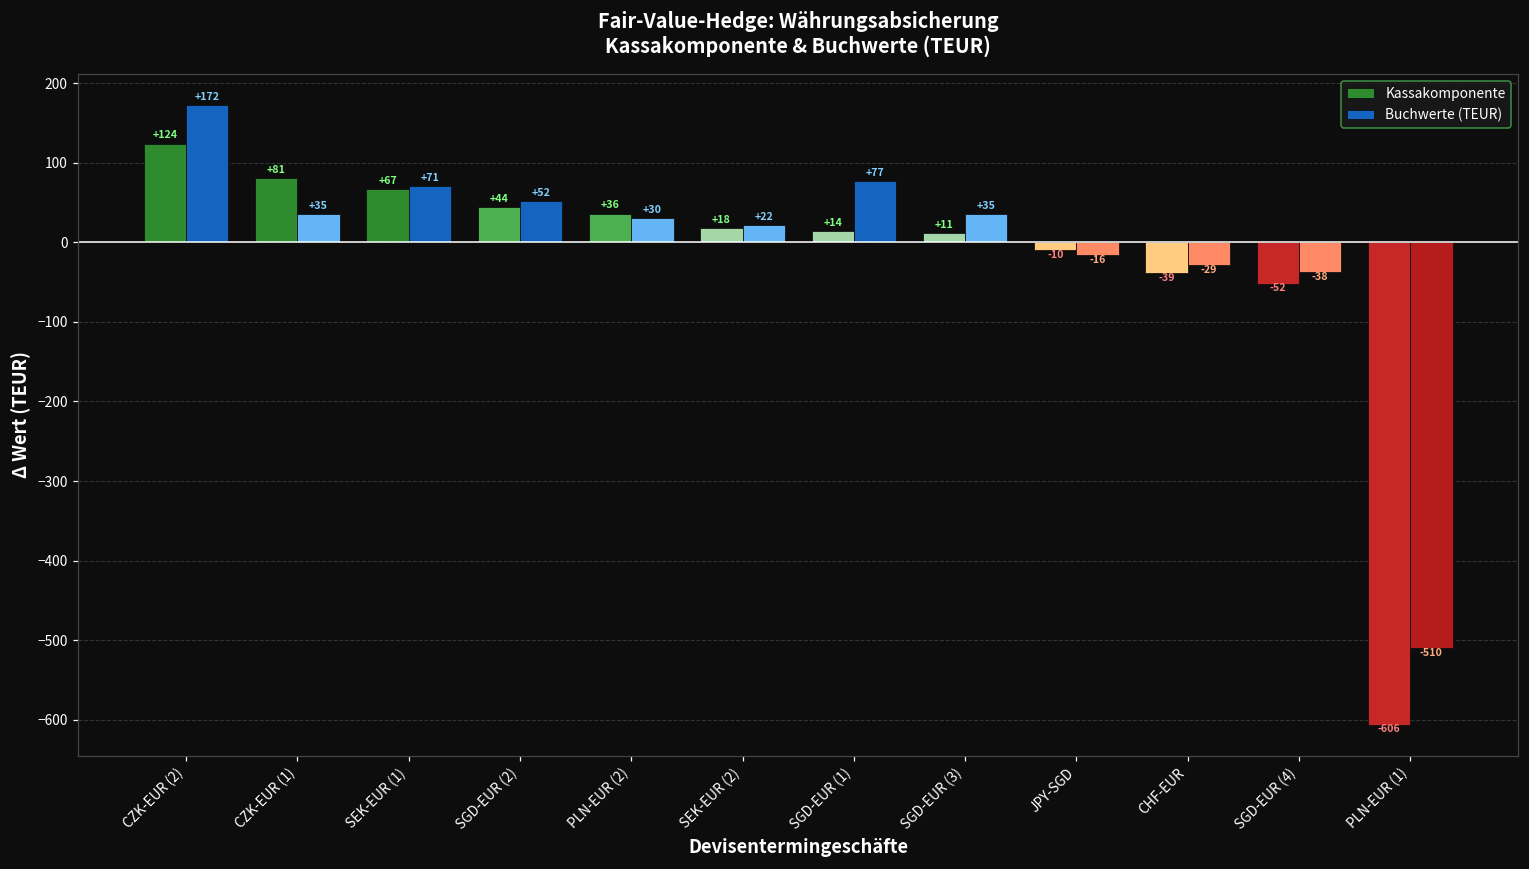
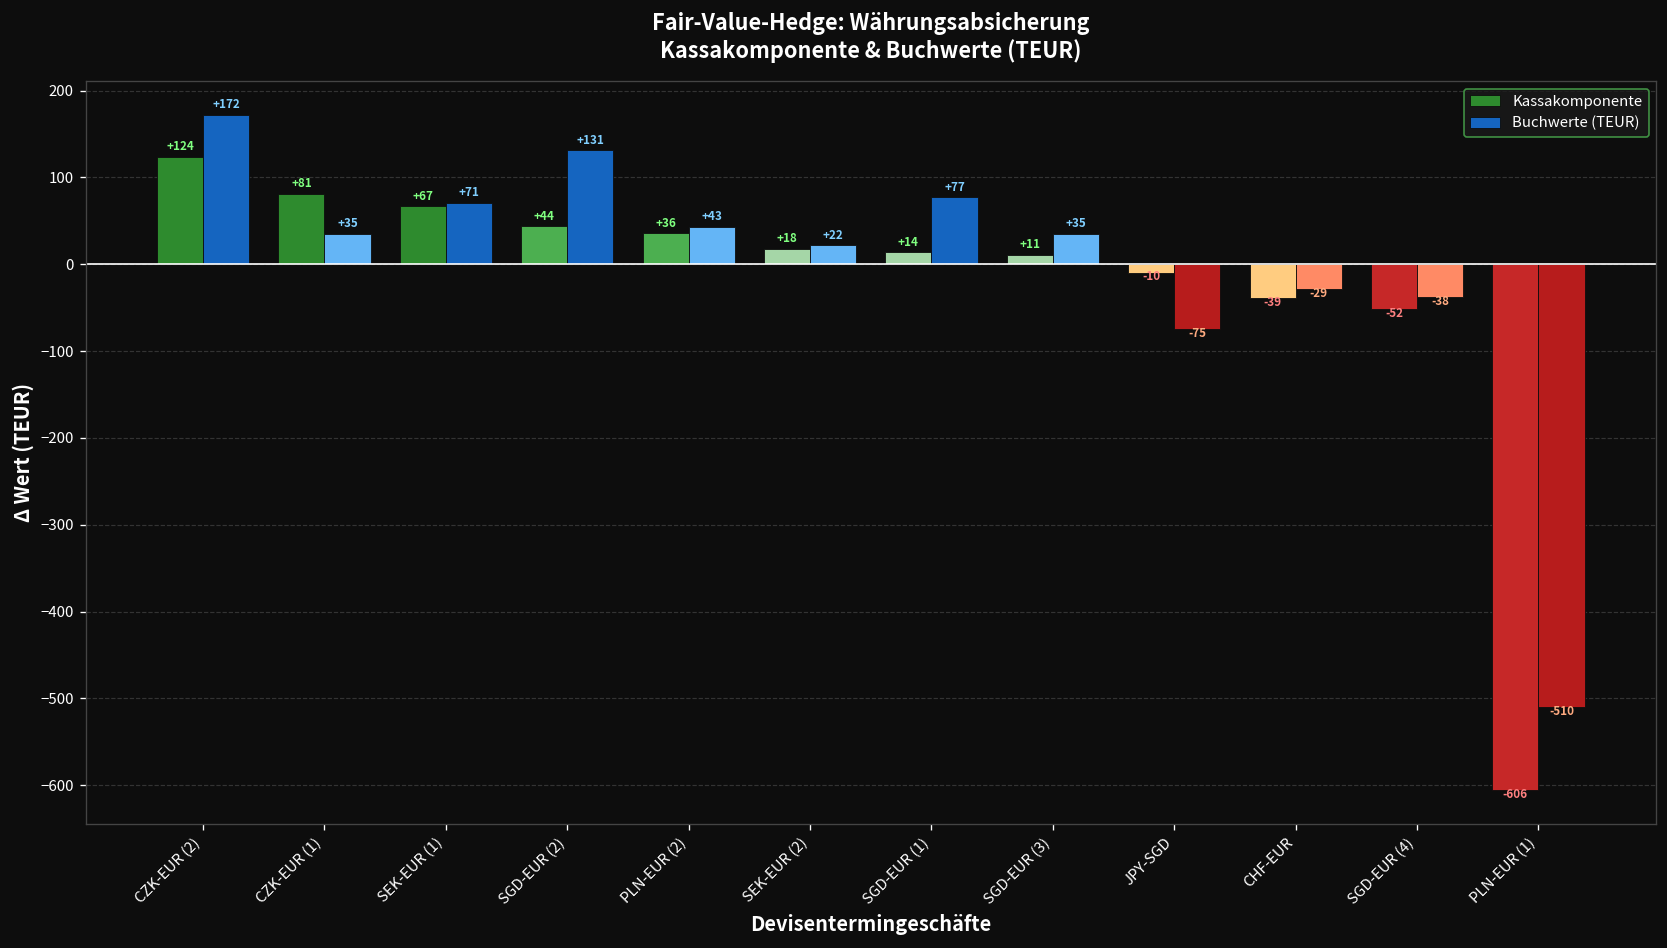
  {
    "Kassakomponente": {
      "CZK-EUR (2)": "+124",
      "CZK-EUR (1)": "+81",
      "SEK-EUR (1)": "+67",
      "SGD-EUR (2)": "+44",
      "PLN-EUR (2)": "+36",
      "SEK-EUR (2)": "+18",
      "SGD-EUR (1)": "+14",
      "SGD-EUR (3)": "+11",
      "JPY-SGD": "-10",
      "CHF-EUR": "-39",
      "SGD-EUR (4)": "-52",
      "PLN-EUR (1)": "-606"
    },
    "Buchwerte (TEUR)": {
      "CZK-EUR (2)": "+172",
      "CZK-EUR (1)": "+35",
      "SEK-EUR (1)": "+71",
-     "SGD-EUR (2)": "+52",
-     "PLN-EUR (2)": "+30",
+     "SGD-EUR (2)": "+131",
+     "PLN-EUR (2)": "+43",
      "SEK-EUR (2)": "+22",
      "SGD-EUR (1)": "+77",
      "SGD-EUR (3)": "+35",
-     "JPY-SGD": "-16",
+     "JPY-SGD": "-75",
      "CHF-EUR": "-29",
      "SGD-EUR (4)": "-38",
      "PLN-EUR (1)": "-510"
    }
  }
